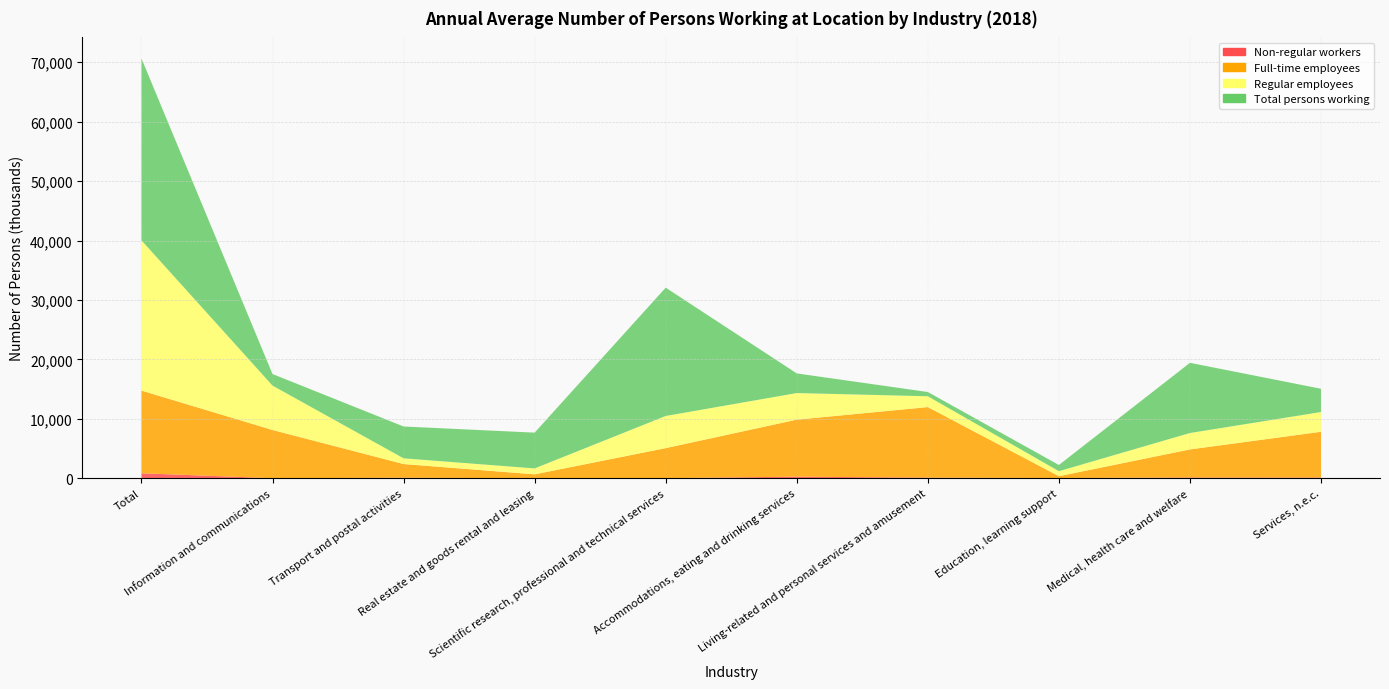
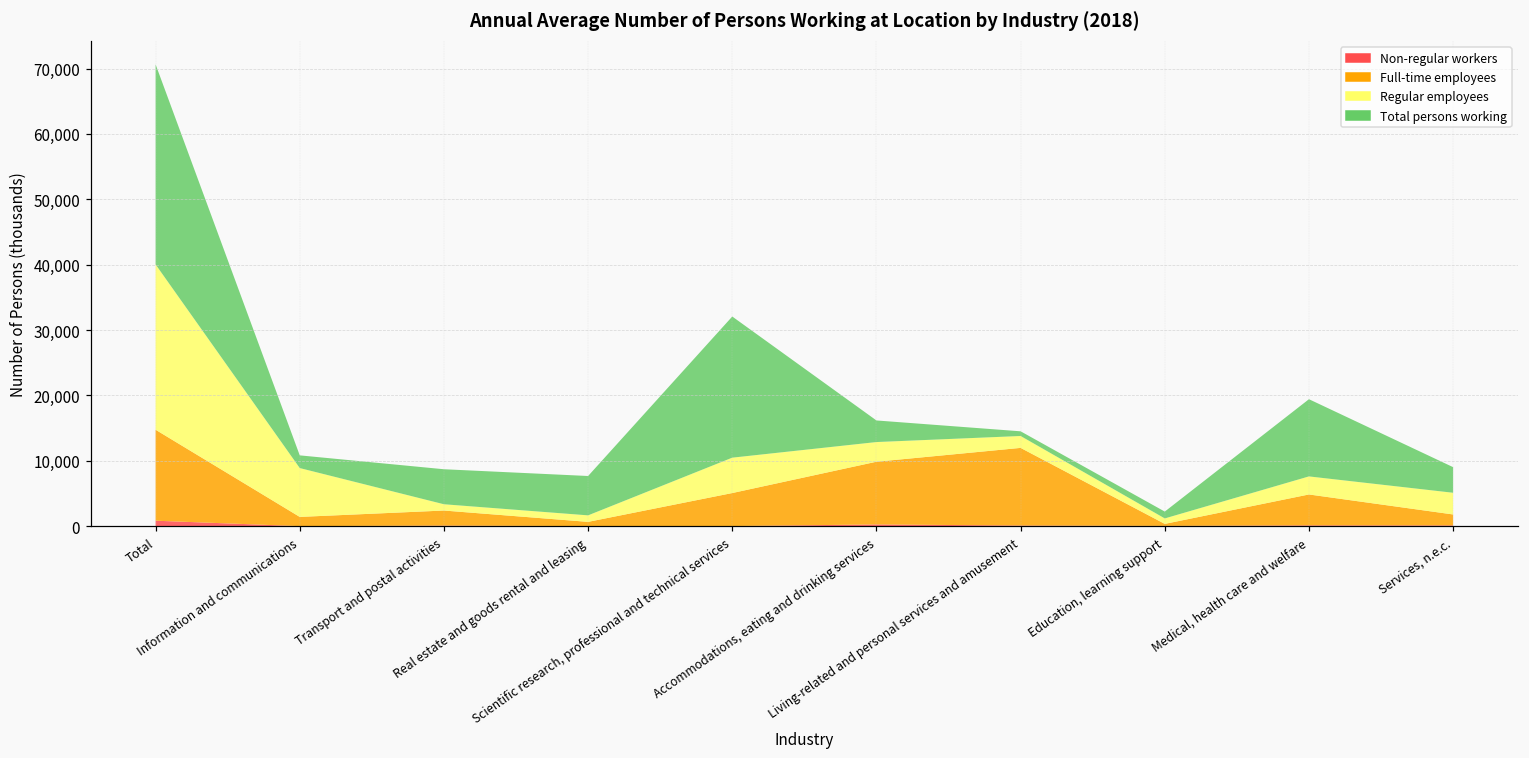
  {
    "Non-regular workers": {
      "Total": "1,000"
    },
    "Full-time employees": {
      "Total": "14,000",
-     "Information and communications": "8,000",
+     "Information and communications": "1,000",
      "Transport and postal activities": "2,000",
      "Real estate and goods rental and leasing": "1,000",
      "Scientific research, professional and technical services": "5,000",
      "Accommodations, eating and drinking services": "10,000",
      "Living-related and personal services and amusement": "12,000",
      "Medical, health care and welfare": "5,000",
-     "Services, n.e.c.": "8,000"
+     "Services, n.e.c.": "2,000"
    },
    "Regular employees": {
      "Total": "25,000",
      "Information and communications": "7,000",
      "Transport and postal activities": "1,000",
      "Real estate and goods rental and leasing": "1,000",
      "Scientific research, professional and technical services": "5,000",
-     "Accommodations, eating and drinking services": "4,000",
+     "Accommodations, eating and drinking services": "3,000",
      "Living-related and personal services and amusement": "2,000",
      "Education, learning support": "1,000",
      "Medical, health care and welfare": "3,000",
      "Services, n.e.c.": "3,000"
    },
    "Total persons working": {
      "Total": "31,000",
      "Information and communications": "2,000",
      "Transport and postal activities": "5,000",
      "Real estate and goods rental and leasing": "6,000",
      "Scientific research, professional and technical services": "22,000",
      "Accommodations, eating and drinking services": "3,000",
      "Living-related and personal services and amusement": "1,000",
      "Education, learning support": "1,000",
      "Medical, health care and welfare": "12,000",
      "Services, n.e.c.": "4,000"
    }
  }
